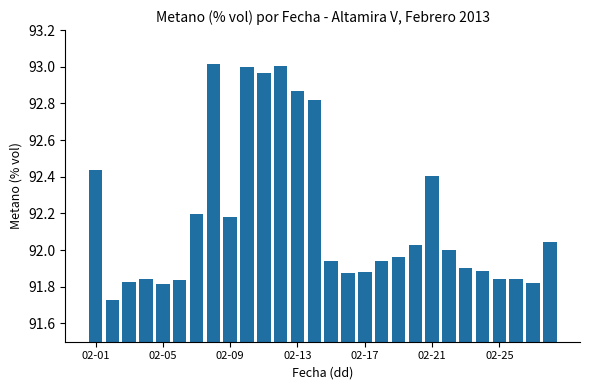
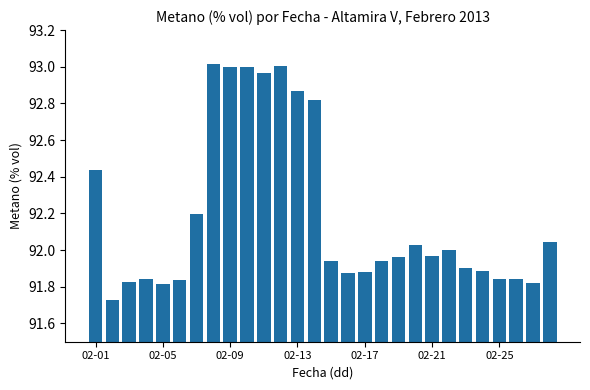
  {
    "02-01": 92.43,
    "02-05": 91.81,
-   "02-09": 92.18,
+   "02-09": 93.00,
    "02-13": 92.87,
    "02-17": 91.88,
-   "02-21": 92.40,
+   "02-21": 91.97,
    "02-25": 91.84
  }
